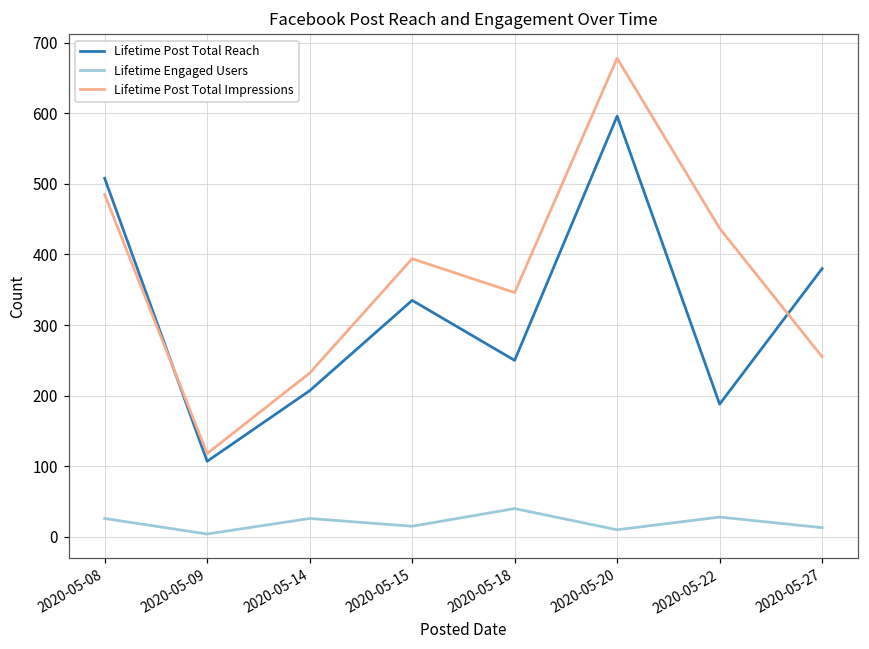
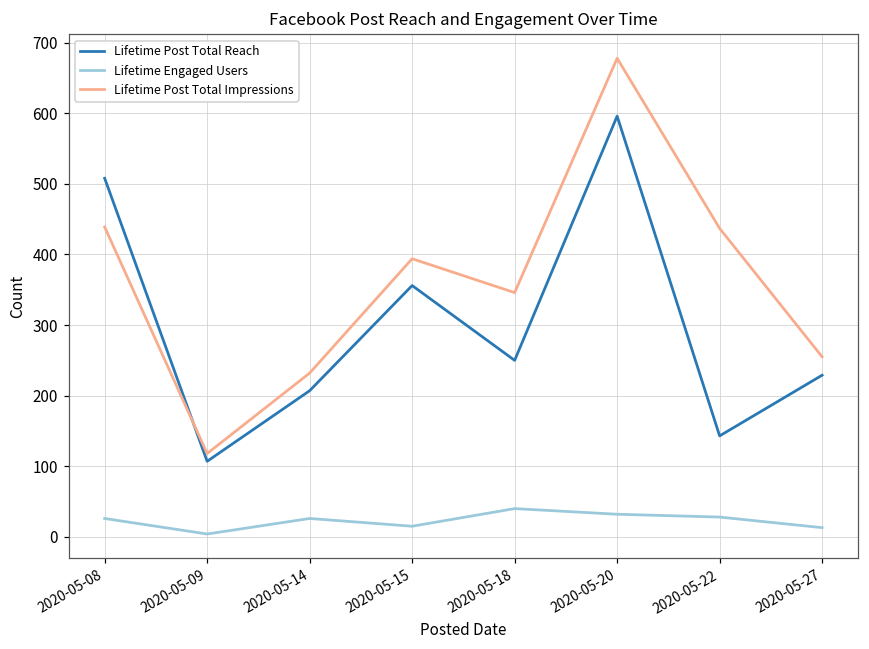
  {
    "Lifetime Post Total Reach": {
      "2020-05-08": 510,
      "2020-05-09": 110,
      "2020-05-14": 210,
-     "2020-05-15": 340,
+     "2020-05-15": 360,
      "2020-05-18": 250,
      "2020-05-20": 600,
-     "2020-05-22": 190,
-     "2020-05-27": 380
+     "2020-05-22": 140,
+     "2020-05-27": 230
    },
    "Lifetime Engaged Users": {
      "2020-05-08": 30,
      "2020-05-09": 0,
      "2020-05-14": 30,
      "2020-05-15": 20,
      "2020-05-18": 40,
-     "2020-05-20": 10,
+     "2020-05-20": 30,
      "2020-05-22": 30,
      "2020-05-27": 10
    },
    "Lifetime Post Total Impressions": {
-     "2020-05-08": 490,
+     "2020-05-08": 440,
      "2020-05-09": 120,
      "2020-05-14": 230,
      "2020-05-15": 390,
      "2020-05-18": 350,
      "2020-05-20": 680,
      "2020-05-22": 440,
      "2020-05-27": 260
    }
  }
